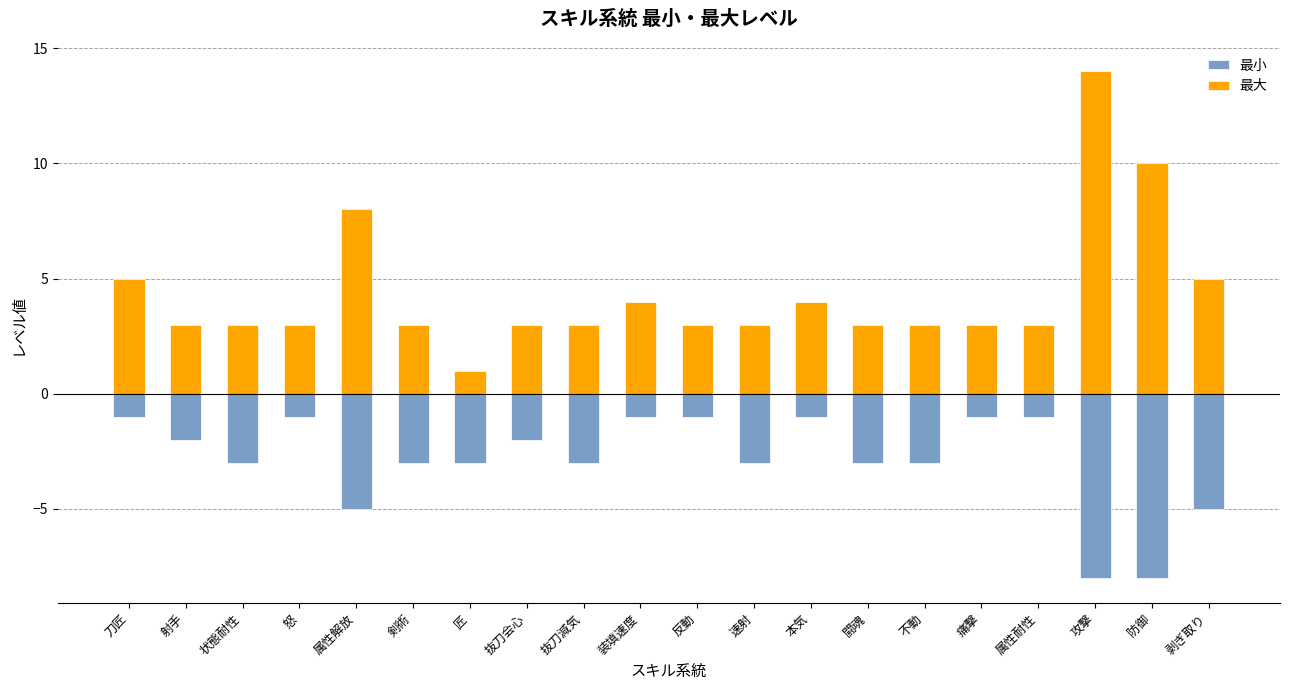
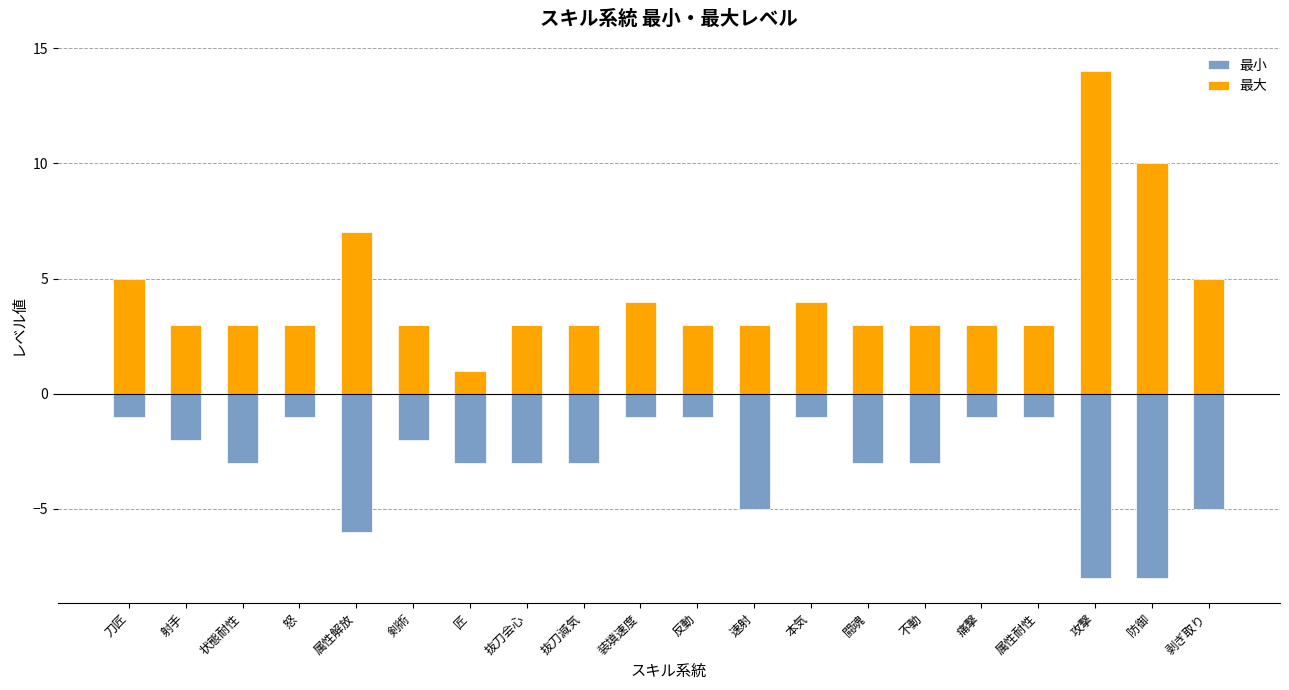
  {
    "最小": {
      "刀匠": -1,
      "射手": -2,
      "状態耐性": -3,
      "怒": -1,
-     "属性解放": -5,
-     "剣術": -3,
+     "属性解放": -6,
+     "剣術": -2,
      "匠": -3,
-     "抜刀会心": -2,
+     "抜刀会心": -3,
      "抜刀減気": -3,
      "装填速度": -1,
      "反動": -1,
-     "速射": -3,
+     "速射": -5,
      "本気": -1,
      "闘魂": -3,
      "不動": -3,
      "痛撃": -1,
      "属性耐性": -1,
      "攻撃": -8,
      "防御": -8,
      "剥ぎ取り": -5
    },
    "最大": {
      "刀匠": 5,
      "射手": 3,
      "状態耐性": 3,
      "怒": 3,
-     "属性解放": 8,
+     "属性解放": 7,
      "剣術": 3,
      "匠": 1,
      "抜刀会心": 3,
      "抜刀減気": 3,
      "装填速度": 4,
      "反動": 3,
      "速射": 3,
      "本気": 4,
      "闘魂": 3,
      "不動": 3,
      "痛撃": 3,
      "属性耐性": 3,
      "攻撃": 14,
      "防御": 10,
      "剥ぎ取り": 5
    }
  }
